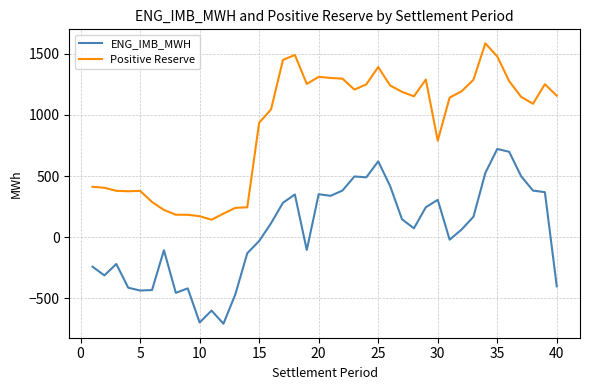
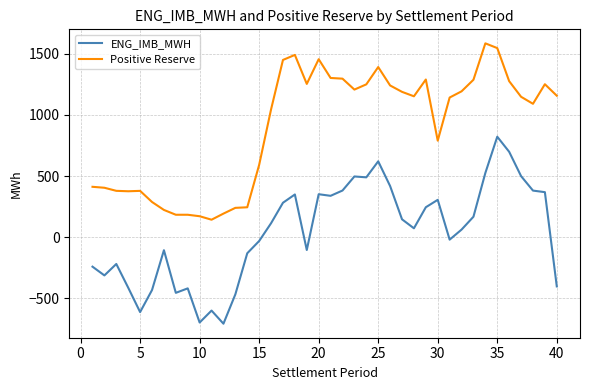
  {
    "ENG_IMB_MWH": {
-     "5": -440,
+     "5": -620,
      "10": -700,
      "15": -30,
      "20": 350,
      "25": 620,
      "30": 300,
-     "35": 720,
+     "35": 820,
      "40": -400
    },
    "Positive Reserve": {
      "5": 380,
      "10": 170,
-     "15": 940,
-     "20": 1310,
+     "15": 590,
+     "20": 1460,
      "25": 1390,
      "30": 790,
-     "35": 1480,
+     "35": 1550,
      "40": 1160
    }
  }
